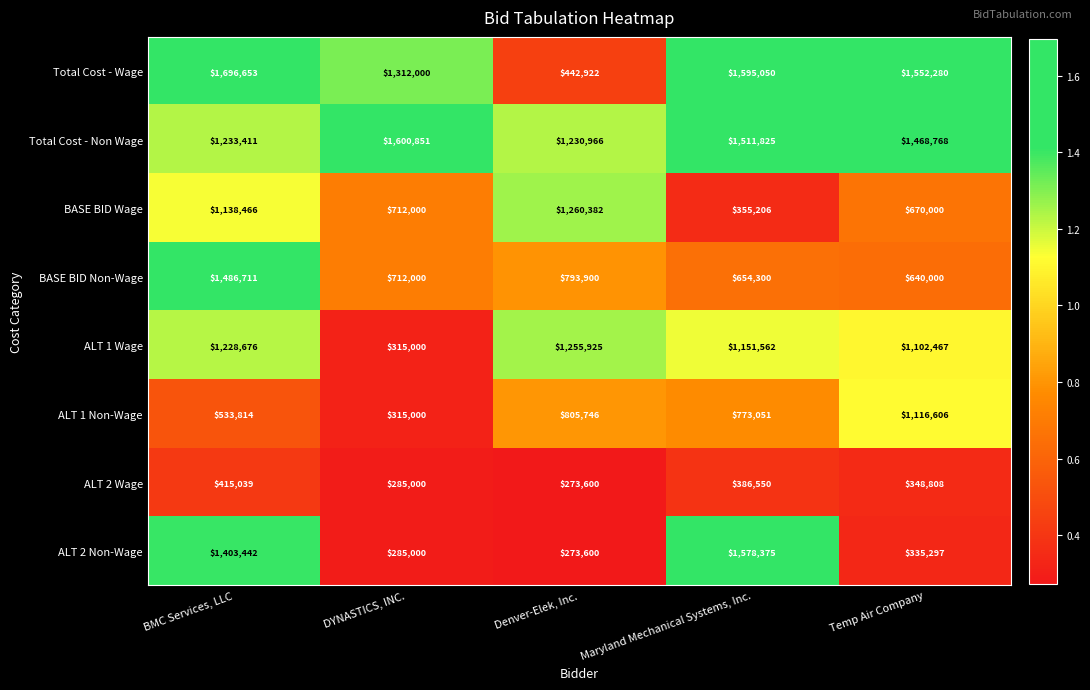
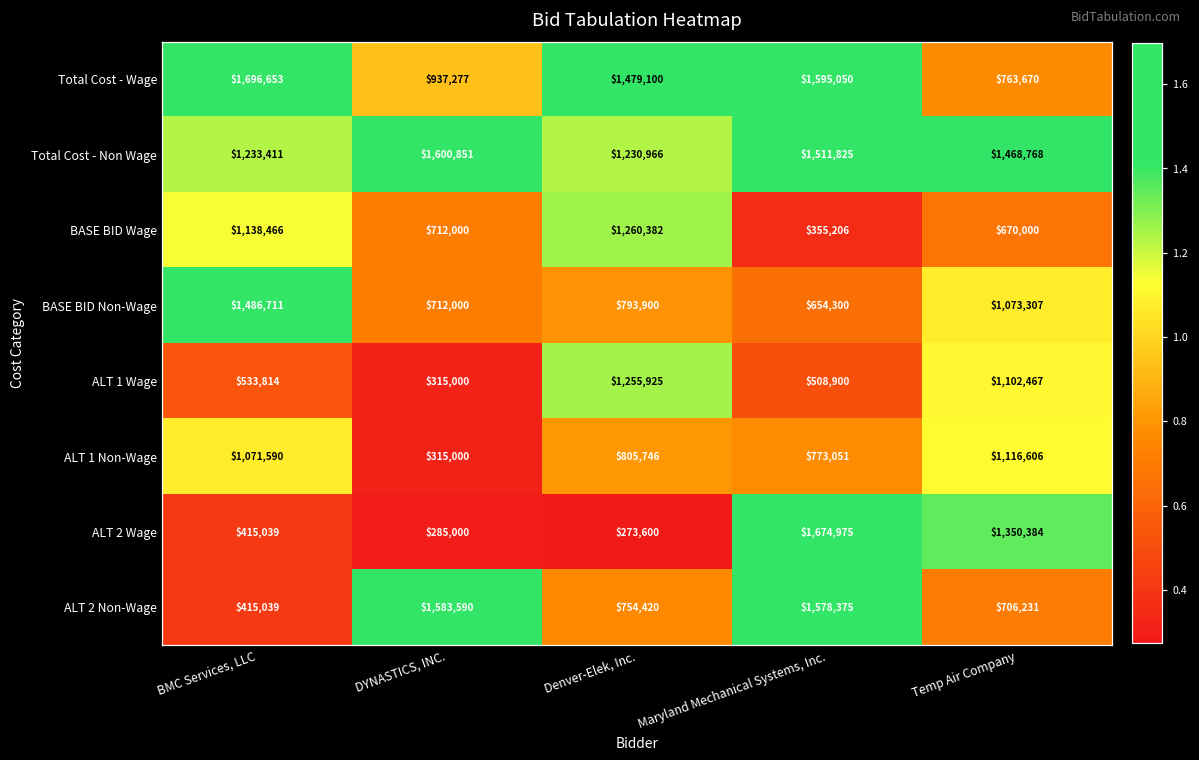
  {
    "Total Cost - Wage": {
      "BMC Services, LLC": "$1,696,653",
-     "DYNASTICS, INC.": "$1,312,000",
-     "Denver-Elek, Inc.": "$442,922",
+     "DYNASTICS, INC.": "$937,277",
+     "Denver-Elek, Inc.": "$1,479,100",
      "Maryland Mechanical Systems, Inc.": "$1,595,050",
-     "Temp Air Company": "$1,552,280"
+     "Temp Air Company": "$763,670"
    },
    "Total Cost - Non Wage": {
      "BMC Services, LLC": "$1,233,411",
      "DYNASTICS, INC.": "$1,600,851",
      "Denver-Elek, Inc.": "$1,230,966",
      "Maryland Mechanical Systems, Inc.": "$1,511,825",
      "Temp Air Company": "$1,468,768"
    },
    "BASE BID Wage": {
      "BMC Services, LLC": "$1,138,466",
      "DYNASTICS, INC.": "$712,000",
      "Denver-Elek, Inc.": "$1,260,382",
      "Maryland Mechanical Systems, Inc.": "$355,206",
      "Temp Air Company": "$670,000"
    },
    "BASE BID Non-Wage": {
      "BMC Services, LLC": "$1,486,711",
      "DYNASTICS, INC.": "$712,000",
      "Denver-Elek, Inc.": "$793,900",
      "Maryland Mechanical Systems, Inc.": "$654,300",
-     "Temp Air Company": "$640,000"
+     "Temp Air Company": "$1,073,307"
    },
    "ALT 1 Wage": {
-     "BMC Services, LLC": "$1,228,676",
+     "BMC Services, LLC": "$533,814",
      "DYNASTICS, INC.": "$315,000",
      "Denver-Elek, Inc.": "$1,255,925",
-     "Maryland Mechanical Systems, Inc.": "$1,151,562",
+     "Maryland Mechanical Systems, Inc.": "$508,900",
      "Temp Air Company": "$1,102,467"
    },
    "ALT 1 Non-Wage": {
-     "BMC Services, LLC": "$533,814",
+     "BMC Services, LLC": "$1,071,590",
      "DYNASTICS, INC.": "$315,000",
      "Denver-Elek, Inc.": "$805,746",
      "Maryland Mechanical Systems, Inc.": "$773,051",
      "Temp Air Company": "$1,116,606"
    },
    "ALT 2 Wage": {
      "BMC Services, LLC": "$415,039",
      "DYNASTICS, INC.": "$285,000",
      "Denver-Elek, Inc.": "$273,600",
-     "Maryland Mechanical Systems, Inc.": "$386,550",
-     "Temp Air Company": "$348,808"
+     "Maryland Mechanical Systems, Inc.": "$1,674,975",
+     "Temp Air Company": "$1,350,384"
    },
    "ALT 2 Non-Wage": {
-     "BMC Services, LLC": "$1,403,442",
-     "DYNASTICS, INC.": "$285,000",
-     "Denver-Elek, Inc.": "$273,600",
+     "BMC Services, LLC": "$415,039",
+     "DYNASTICS, INC.": "$1,583,590",
+     "Denver-Elek, Inc.": "$754,420",
      "Maryland Mechanical Systems, Inc.": "$1,578,375",
-     "Temp Air Company": "$335,297"
+     "Temp Air Company": "$706,231"
    }
  }
